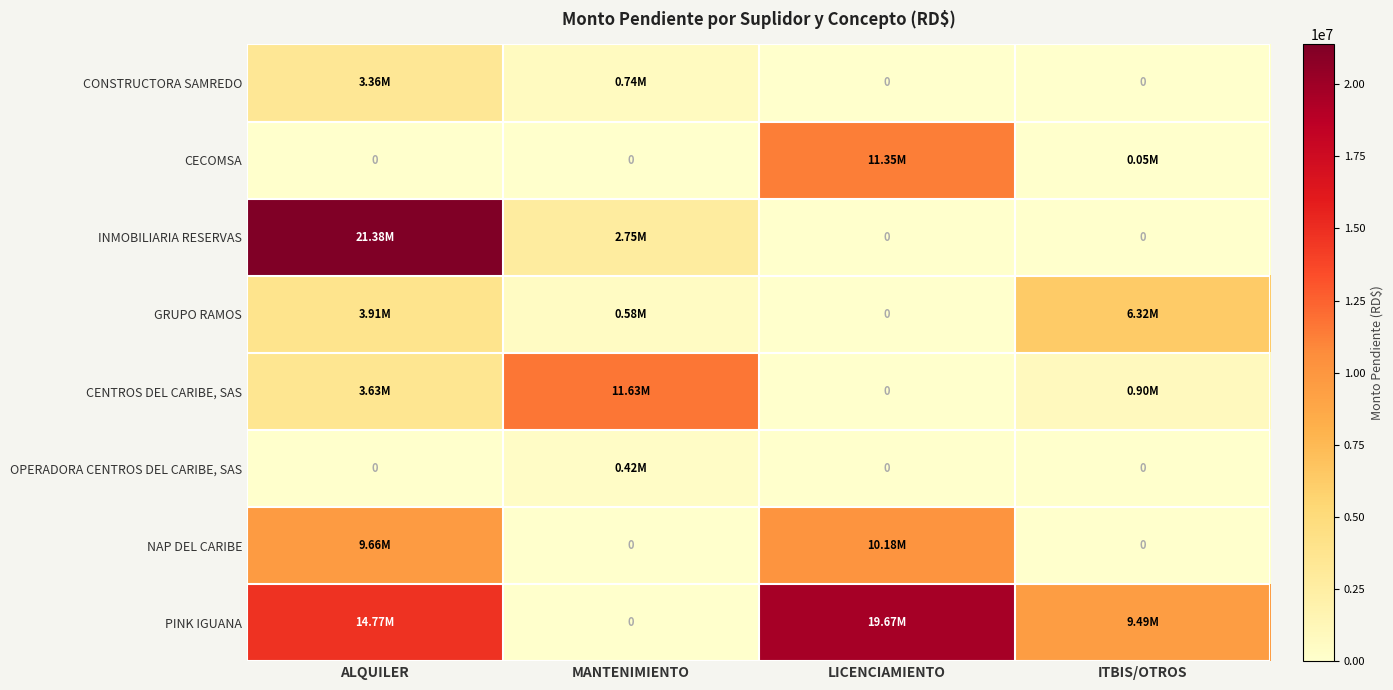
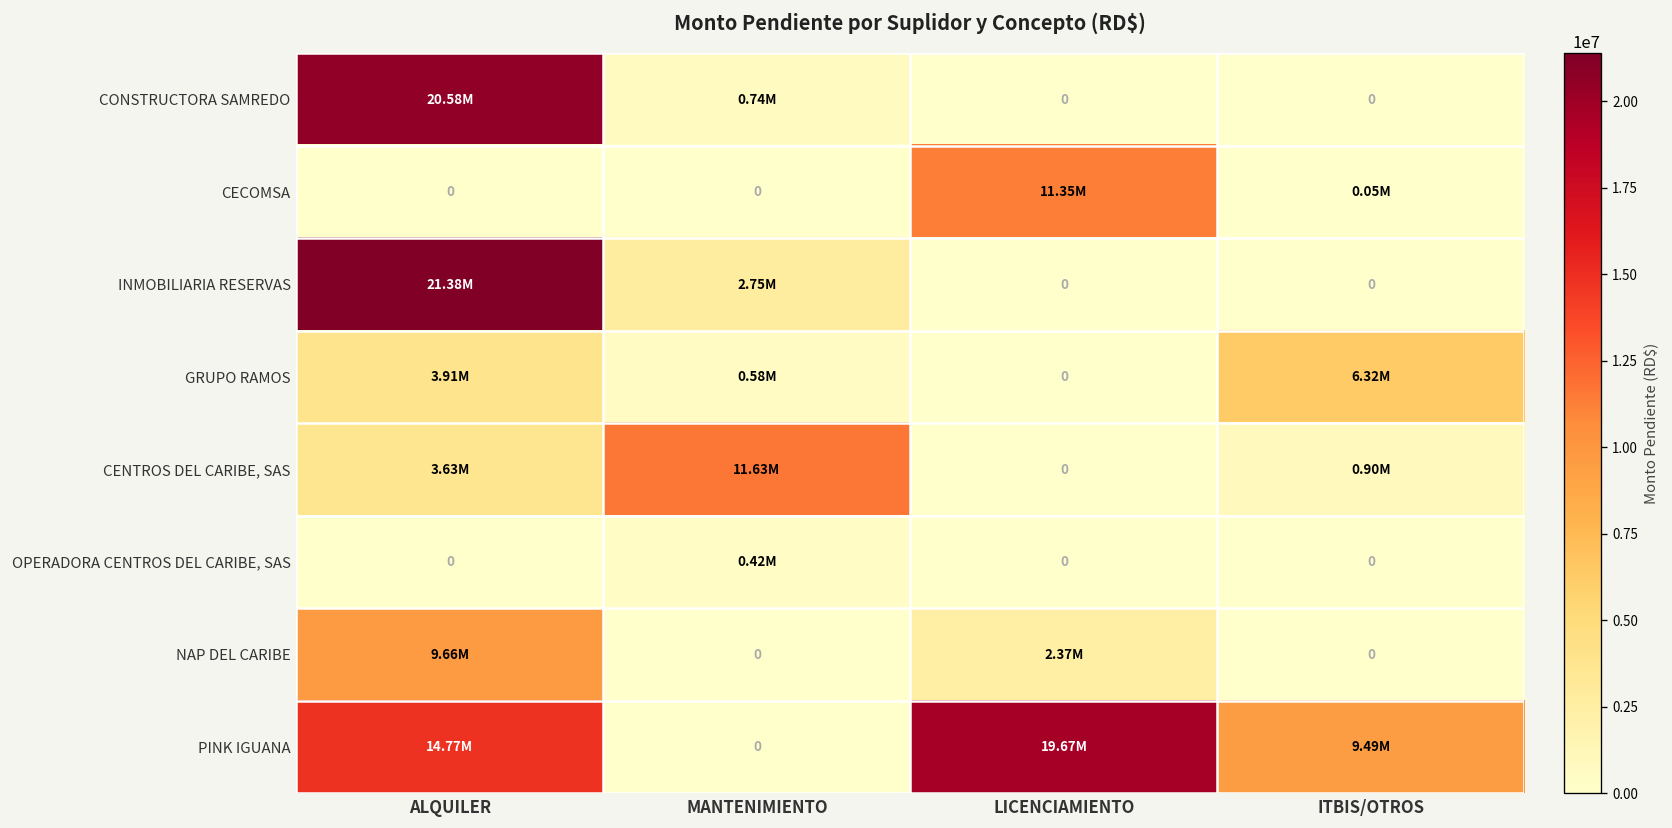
  {
    "CONSTRUCTORA SAMREDO": {
-     "ALQUILER": "3.36M",
+     "ALQUILER": "20.58M",
      "MANTENIMIENTO": "0.74M",
      "LICENCIAMIENTO": "0",
      "ITBIS/OTROS": "0"
    },
    "CECOMSA": {
      "ALQUILER": "0",
      "MANTENIMIENTO": "0",
      "LICENCIAMIENTO": "11.35M",
      "ITBIS/OTROS": "0.05M"
    },
    "INMOBILIARIA RESERVAS": {
      "ALQUILER": "21.38M",
      "MANTENIMIENTO": "2.75M",
      "LICENCIAMIENTO": "0",
      "ITBIS/OTROS": "0"
    },
    "GRUPO RAMOS": {
      "ALQUILER": "3.91M",
      "MANTENIMIENTO": "0.58M",
      "LICENCIAMIENTO": "0",
      "ITBIS/OTROS": "6.32M"
    },
    "CENTROS DEL CARIBE, SAS": {
      "ALQUILER": "3.63M",
      "MANTENIMIENTO": "11.63M",
      "LICENCIAMIENTO": "0",
      "ITBIS/OTROS": "0.90M"
    },
    "OPERADORA CENTROS DEL CARIBE, SAS": {
      "ALQUILER": "0",
      "MANTENIMIENTO": "0.42M",
      "LICENCIAMIENTO": "0",
      "ITBIS/OTROS": "0"
    },
    "NAP DEL CARIBE": {
      "ALQUILER": "9.66M",
      "MANTENIMIENTO": "0",
-     "LICENCIAMIENTO": "10.18M",
+     "LICENCIAMIENTO": "2.37M",
      "ITBIS/OTROS": "0"
    },
    "PINK IGUANA": {
      "ALQUILER": "14.77M",
      "MANTENIMIENTO": "0",
      "LICENCIAMIENTO": "19.67M",
      "ITBIS/OTROS": "9.49M"
    }
  }
